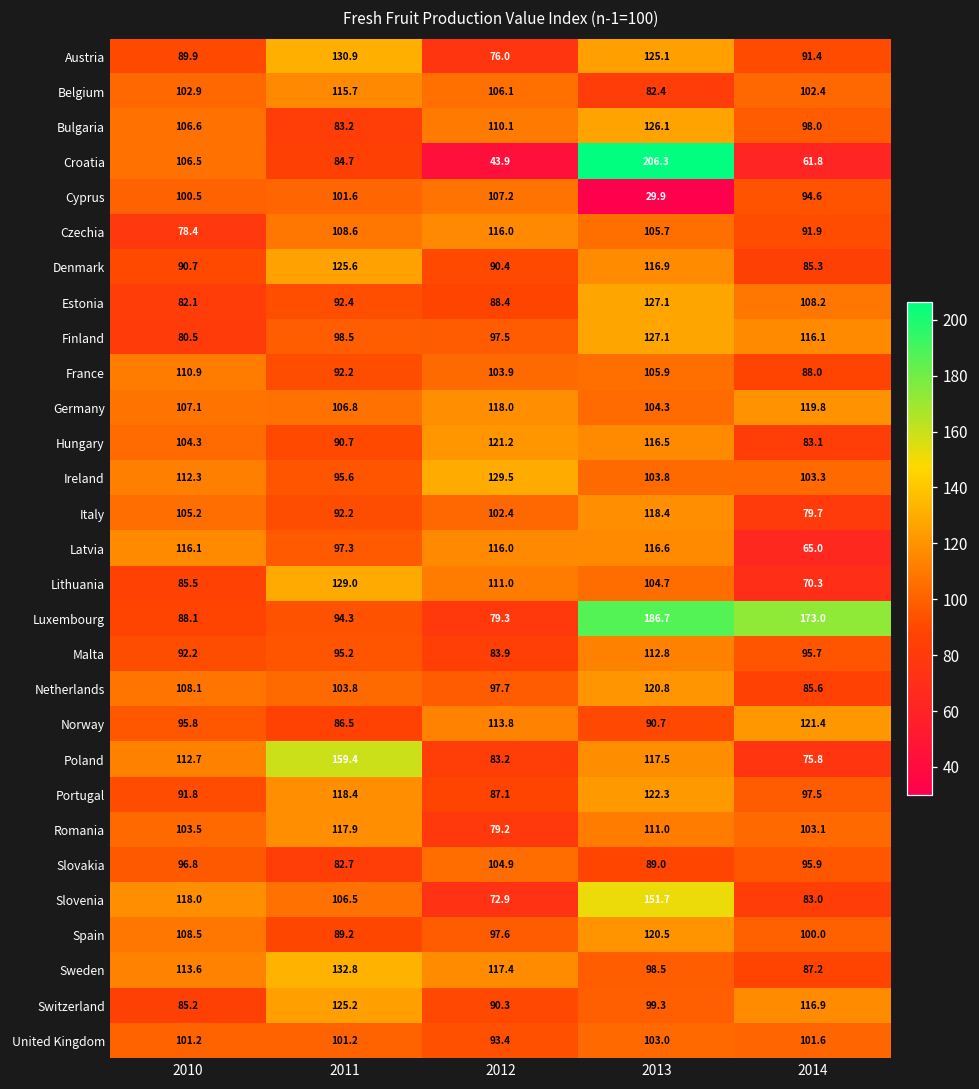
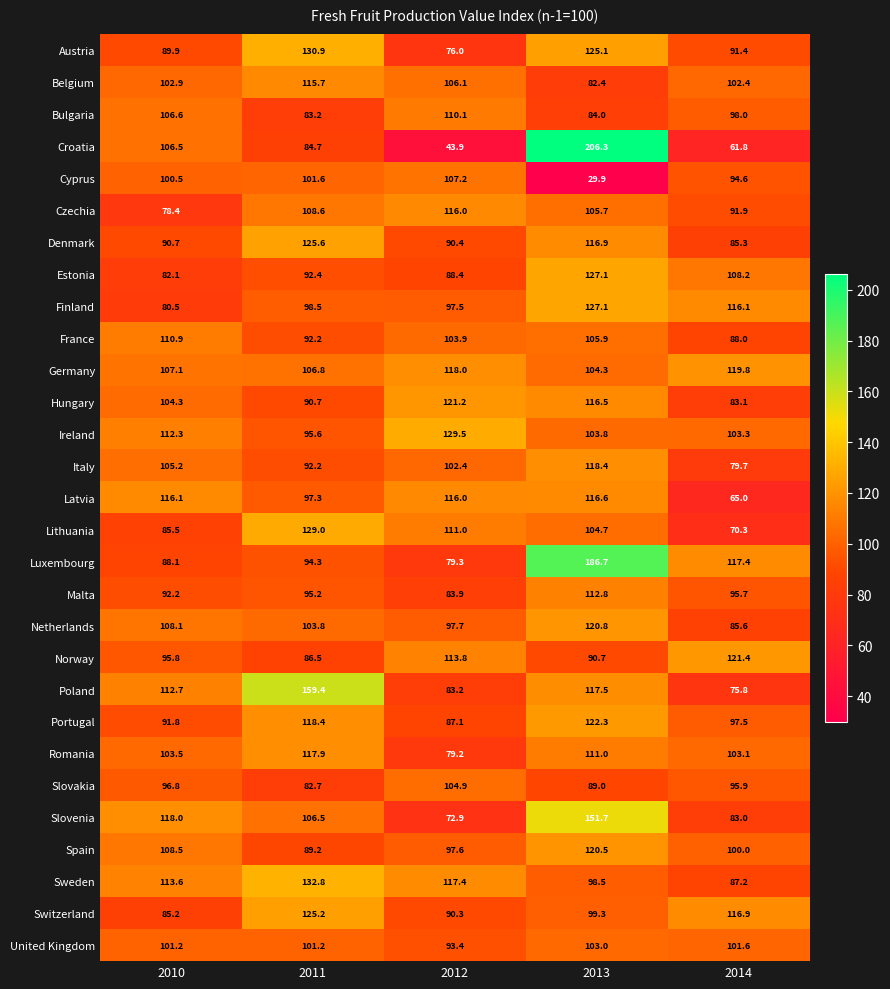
  {
    "Austria": {
      "2010": 89.9,
      "2011": 130.9,
      "2012": 76.0,
      "2013": 125.1,
      "2014": 91.4
    },
    "Belgium": {
      "2010": 102.9,
      "2011": 115.7,
      "2012": 106.1,
      "2013": 82.4,
      "2014": 102.4
    },
    "Bulgaria": {
      "2010": 106.6,
      "2011": 83.2,
      "2012": 110.1,
-     "2013": 126.1,
+     "2013": 84.0,
      "2014": 98.0
    },
    "Croatia": {
      "2010": 106.5,
      "2011": 84.7,
      "2012": 43.9,
      "2013": 206.3,
      "2014": 61.8
    },
    "Cyprus": {
      "2010": 100.5,
      "2011": 101.6,
      "2012": 107.2,
      "2013": 29.9,
      "2014": 94.6
    },
    "Czechia": {
      "2010": 78.4,
      "2011": 108.6,
      "2012": 116.0,
      "2013": 105.7,
      "2014": 91.9
    },
    "Denmark": {
      "2010": 90.7,
      "2011": 125.6,
      "2012": 90.4,
      "2013": 116.9,
      "2014": 85.3
    },
    "Estonia": {
      "2010": 82.1,
      "2011": 92.4,
      "2012": 88.4,
      "2013": 127.1,
      "2014": 108.2
    },
    "Finland": {
      "2010": 80.5,
      "2011": 98.5,
      "2012": 97.5,
      "2013": 127.1,
      "2014": 116.1
    },
    "France": {
      "2010": 110.9,
      "2011": 92.2,
      "2012": 103.9,
      "2013": 105.9,
      "2014": 88.0
    },
    "Germany": {
      "2010": 107.1,
      "2011": 106.8,
      "2012": 118.0,
      "2013": 104.3,
      "2014": 119.8
    },
    "Hungary": {
      "2010": 104.3,
      "2011": 90.7,
      "2012": 121.2,
      "2013": 116.5,
      "2014": 83.1
    },
    "Ireland": {
      "2010": 112.3,
      "2011": 95.6,
      "2012": 129.5,
      "2013": 103.8,
      "2014": 103.3
    },
    "Italy": {
      "2010": 105.2,
      "2011": 92.2,
      "2012": 102.4,
      "2013": 118.4,
      "2014": 79.7
    },
    "Latvia": {
      "2010": 116.1,
      "2011": 97.3,
      "2012": 116.0,
      "2013": 116.6,
      "2014": 65.0
    },
    "Lithuania": {
      "2010": 85.5,
      "2011": 129.0,
      "2012": 111.0,
      "2013": 104.7,
      "2014": 70.3
    },
    "Luxembourg": {
      "2010": 88.1,
      "2011": 94.3,
      "2012": 79.3,
      "2013": 186.7,
-     "2014": 173.0
+     "2014": 117.4
    },
    "Malta": {
      "2010": 92.2,
      "2011": 95.2,
      "2012": 83.9,
      "2013": 112.8,
      "2014": 95.7
    },
    "Netherlands": {
      "2010": 108.1,
      "2011": 103.8,
      "2012": 97.7,
      "2013": 120.8,
      "2014": 85.6
    },
    "Norway": {
      "2010": 95.8,
      "2011": 86.5,
      "2012": 113.8,
      "2013": 90.7,
      "2014": 121.4
    },
    "Poland": {
      "2010": 112.7,
      "2011": 159.4,
      "2012": 83.2,
      "2013": 117.5,
      "2014": 75.8
    },
    "Portugal": {
      "2010": 91.8,
      "2011": 118.4,
      "2012": 87.1,
      "2013": 122.3,
      "2014": 97.5
    },
    "Romania": {
      "2010": 103.5,
      "2011": 117.9,
      "2012": 79.2,
      "2013": 111.0,
      "2014": 103.1
    },
    "Slovakia": {
      "2010": 96.8,
      "2011": 82.7,
      "2012": 104.9,
      "2013": 89.0,
      "2014": 95.9
    },
    "Slovenia": {
      "2010": 118.0,
      "2011": 106.5,
      "2012": 72.9,
      "2013": 151.7,
      "2014": 83.0
    },
    "Spain": {
      "2010": 108.5,
      "2011": 89.2,
      "2012": 97.6,
      "2013": 120.5,
      "2014": 100.0
    },
    "Sweden": {
      "2010": 113.6,
      "2011": 132.8,
      "2012": 117.4,
      "2013": 98.5,
      "2014": 87.2
    },
    "Switzerland": {
      "2010": 85.2,
      "2011": 125.2,
      "2012": 90.3,
      "2013": 99.3,
      "2014": 116.9
    },
    "United Kingdom": {
      "2010": 101.2,
      "2011": 101.2,
      "2012": 93.4,
      "2013": 103.0,
      "2014": 101.6
    }
  }
